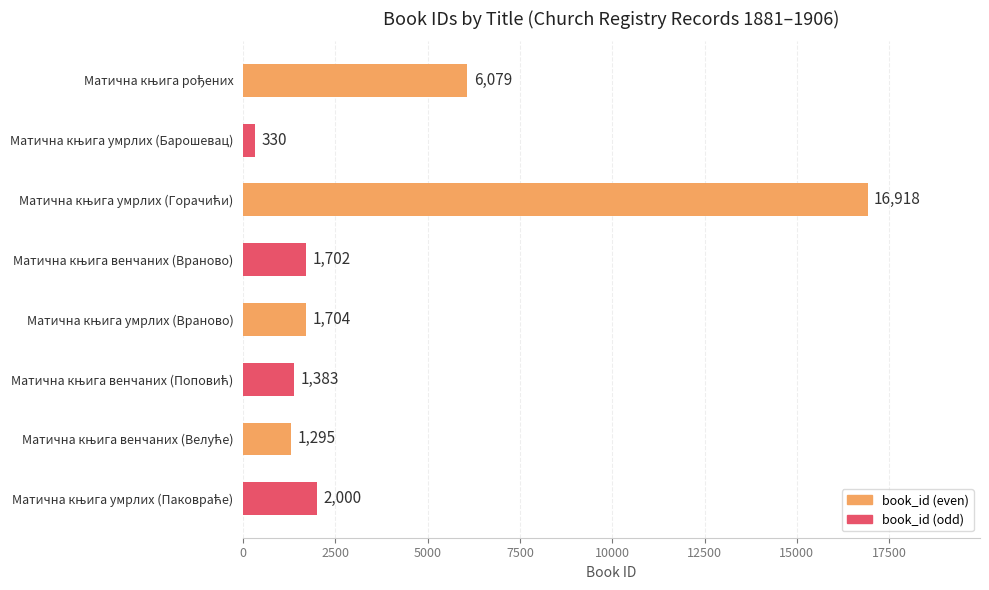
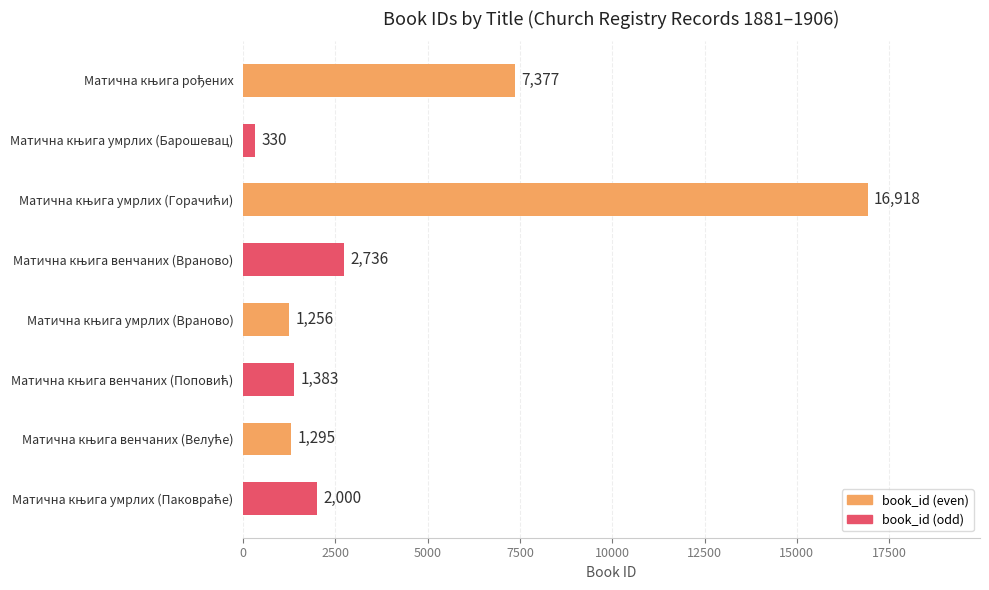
  {
-   "Матична књига рођених": "6,079",
+   "Матична књига рођених": "7,377",
    "Матична књига умрлих (Барошевац)": "330",
    "Матична књига умрлих (Горачићи)": "16,918",
-   "Матична књига венчаних (Враново)": "1,702",
-   "Матична књига умрлих (Враново)": "1,704",
+   "Матична књига венчаних (Враново)": "2,736",
+   "Матична књига умрлих (Враново)": "1,256",
    "Матична књига венчаних (Поповић)": "1,383",
    "Матична књига венчаних (Велуће)": "1,295",
    "Матична књига умрлих (Паковраће)": "2,000"
  }
